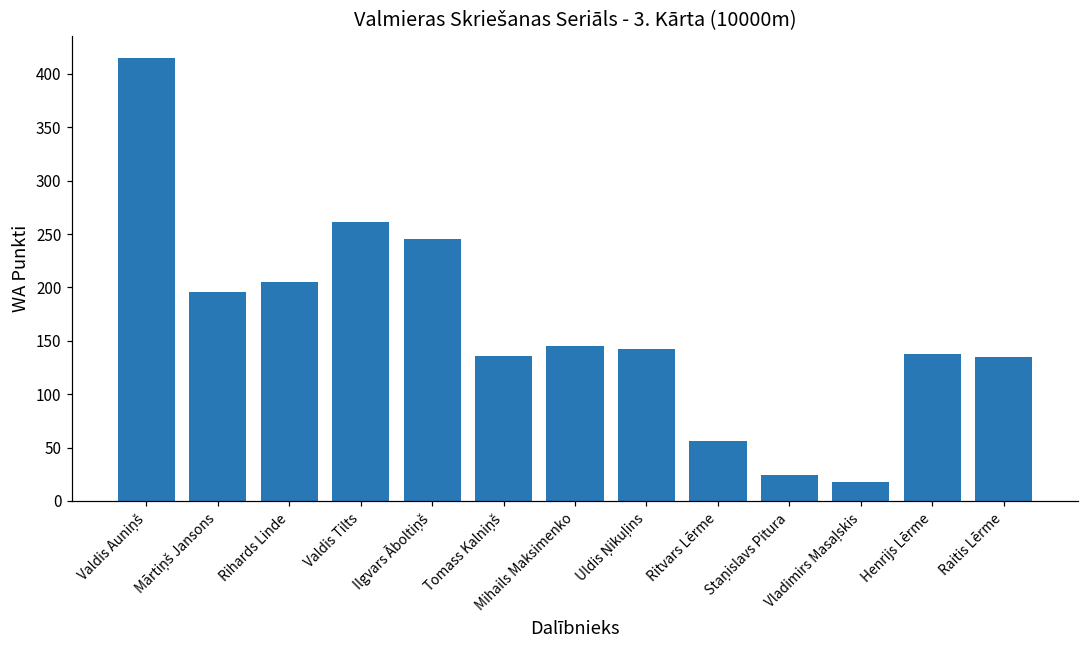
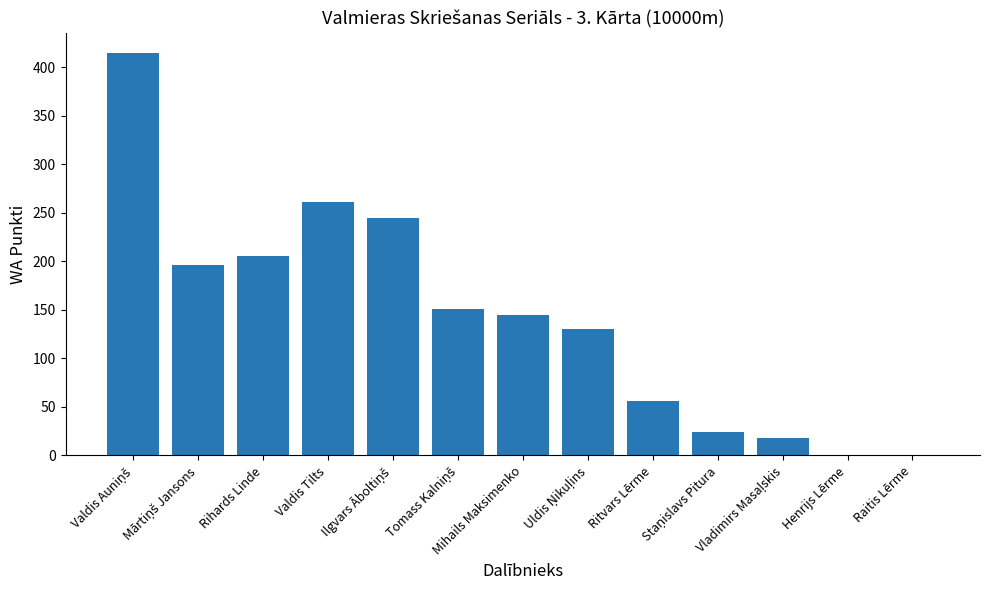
  {
    "Valdis Auniņš": 420,
    "Mārtiņš Jansons": 200,
    "Rihards Linde": 210,
    "Valdis Tilts": 260,
    "Ilgvars Āboltiņš": 250,
-   "Tomass Kalniņš": 140,
+   "Tomass Kalniņš": 150,
    "Mihails Maksimenko": 150,
-   "Uldis Ņikuļins": 140,
+   "Uldis Ņikuļins": 130,
    "Ritvars Lērme": 60,
    "Staņislavs Pitura": 20,
    "Vladimirs Masaļskis": 20,
-   "Henrijs Lērme": 140,
-   "Raitis Lērme": 140
+   "Henrijs Lērme": 0,
+   "Raitis Lērme": 0
  }
